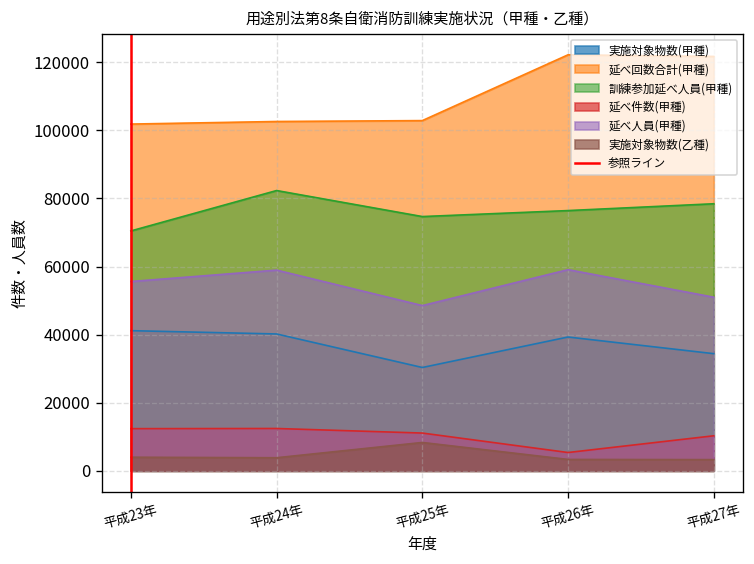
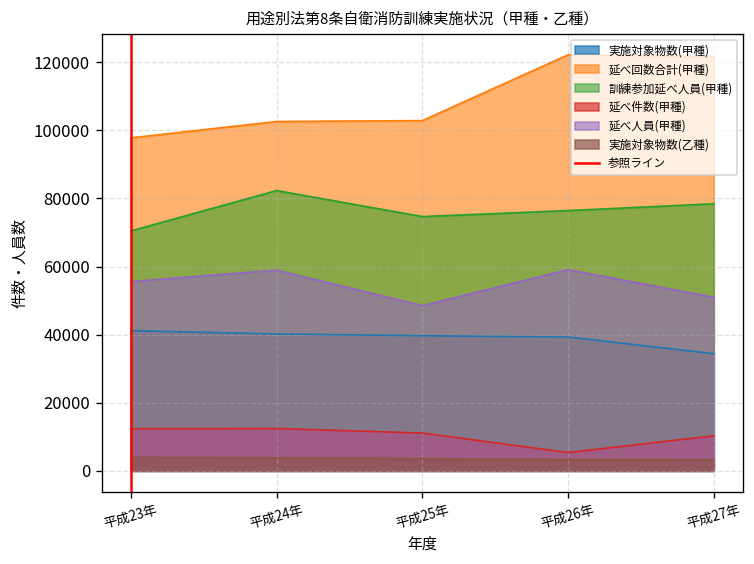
  {
    "実施対象物数(甲種)": {
      "平成23年": 41000,
      "平成24年": 40000,
-     "平成25年": 30000,
+     "平成25年": 40000,
      "平成26年": 39000,
      "平成27年": 34000
    },
    "延べ回数合計(甲種)": {
-     "平成23年": 102000,
+     "平成23年": 98000,
      "平成24年": 103000,
      "平成25年": 103000,
      "平成26年": 122000
    },
    "訓練参加延べ人員(甲種)": {
      "平成23年": 70000,
      "平成24年": 82000,
      "平成25年": 75000,
      "平成26年": 76000,
      "平成27年": 78000
    },
    "延べ件数(甲種)": {
      "平成23年": 12000,
      "平成24年": 12000,
      "平成25年": 11000,
      "平成26年": 5000,
      "平成27年": 10000
    },
    "延べ人員(甲種)": {
      "平成23年": 56000,
      "平成24年": 59000,
      "平成25年": 49000,
      "平成26年": 59000,
      "平成27年": 51000
    },
    "実施対象物数(乙種)": {
      "平成23年": 4000,
      "平成24年": 4000,
-     "平成25年": 8000,
+     "平成25年": 4000,
      "平成26年": 3000,
      "平成27年": 3000
    }
  }
